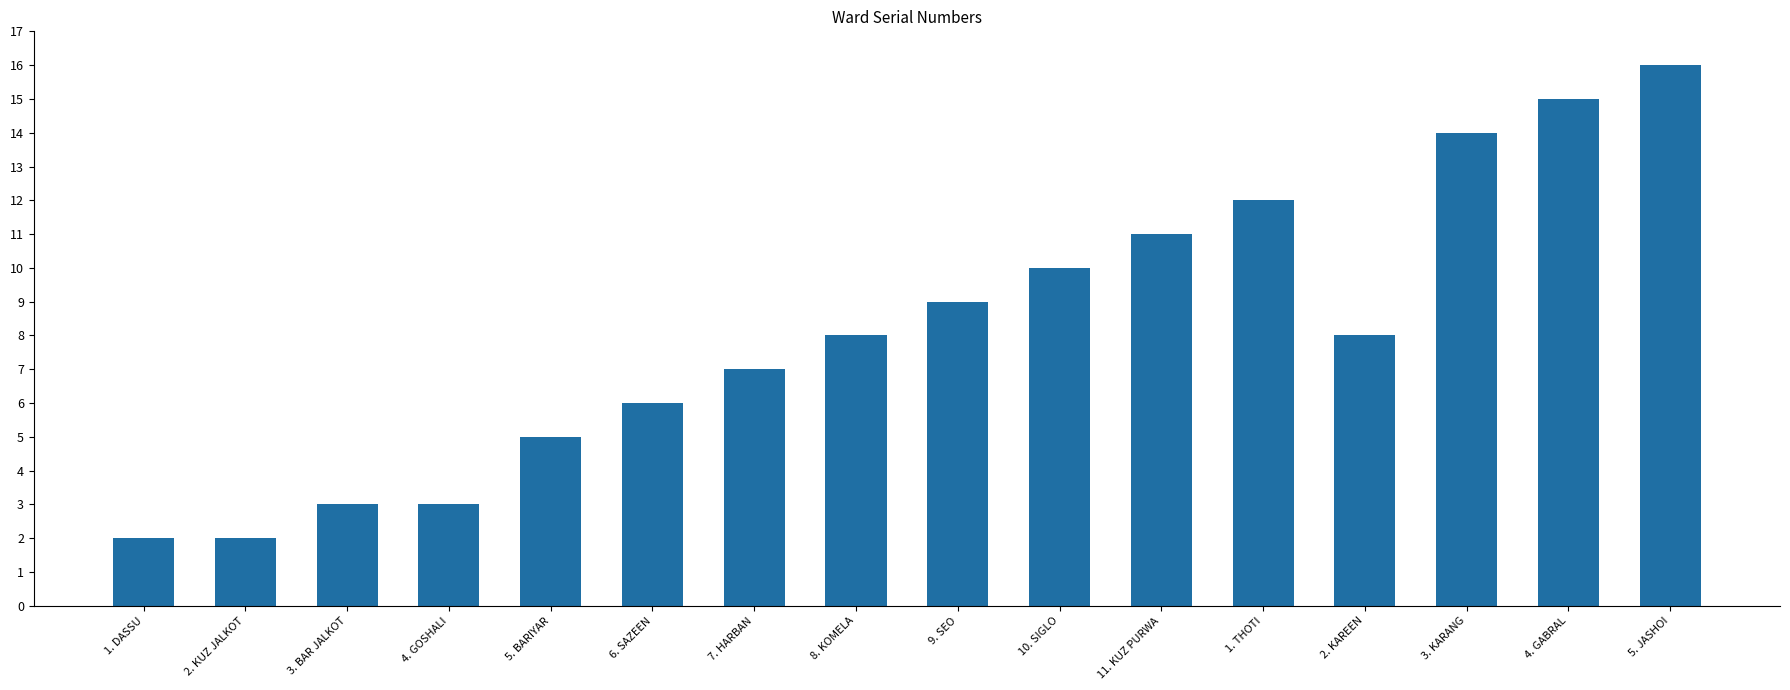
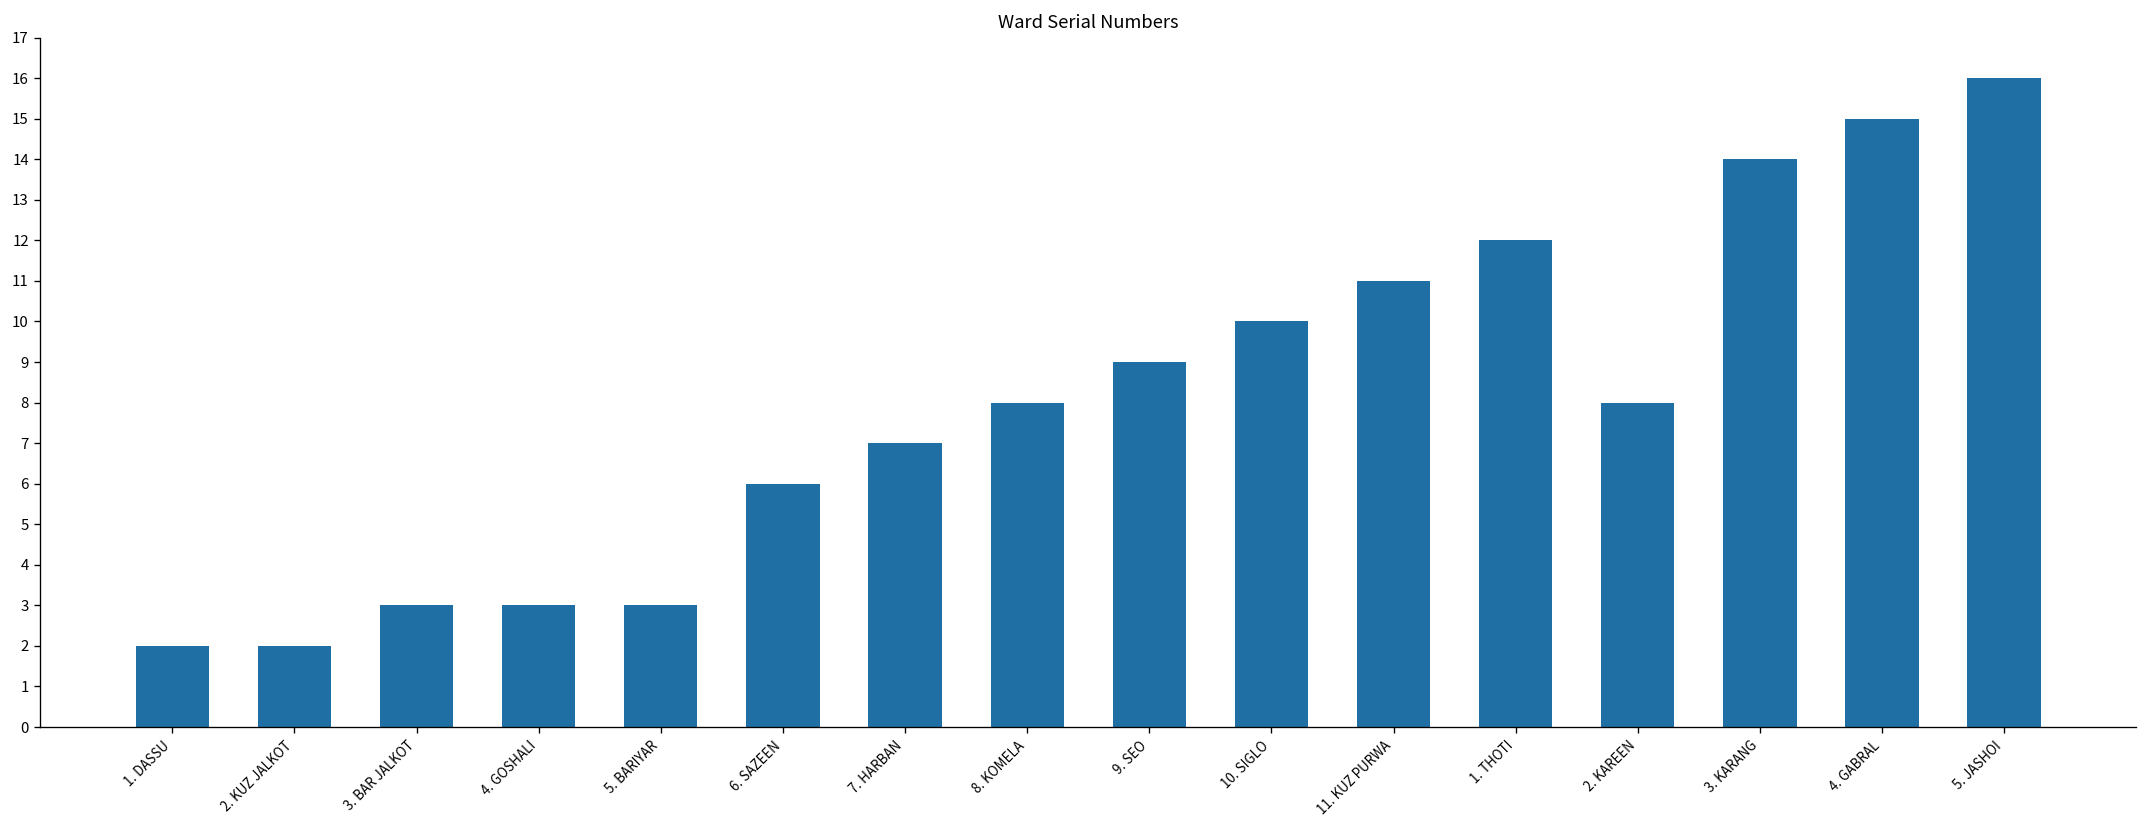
  {
    "1. DASSU": 2,
    "2. KUZ JALKOT": 2,
    "3. BAR JALKOT": 3,
    "4. GOSHALI": 3,
-   "5. BARIYAR": 5,
+   "5. BARIYAR": 3,
    "6. SAZEEN": 6,
    "7. HARBAN": 7,
    "8. KOMELA": 8,
    "9. SEO": 9,
    "10. SIGLO": 10,
    "11. KUZ PURWA": 11,
    "1. THOTI": 12,
    "2. KAREEN": 8,
    "3. KARANG": 14,
    "4. GABRAL": 15,
    "5. JASHOI": 16
  }
